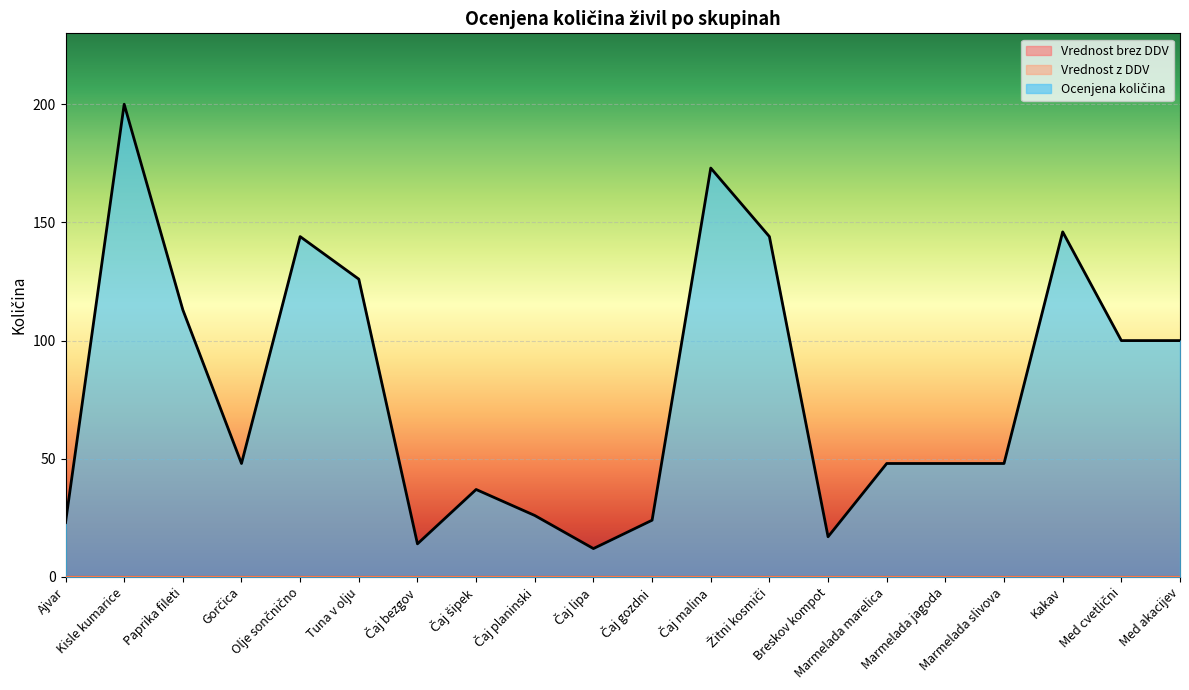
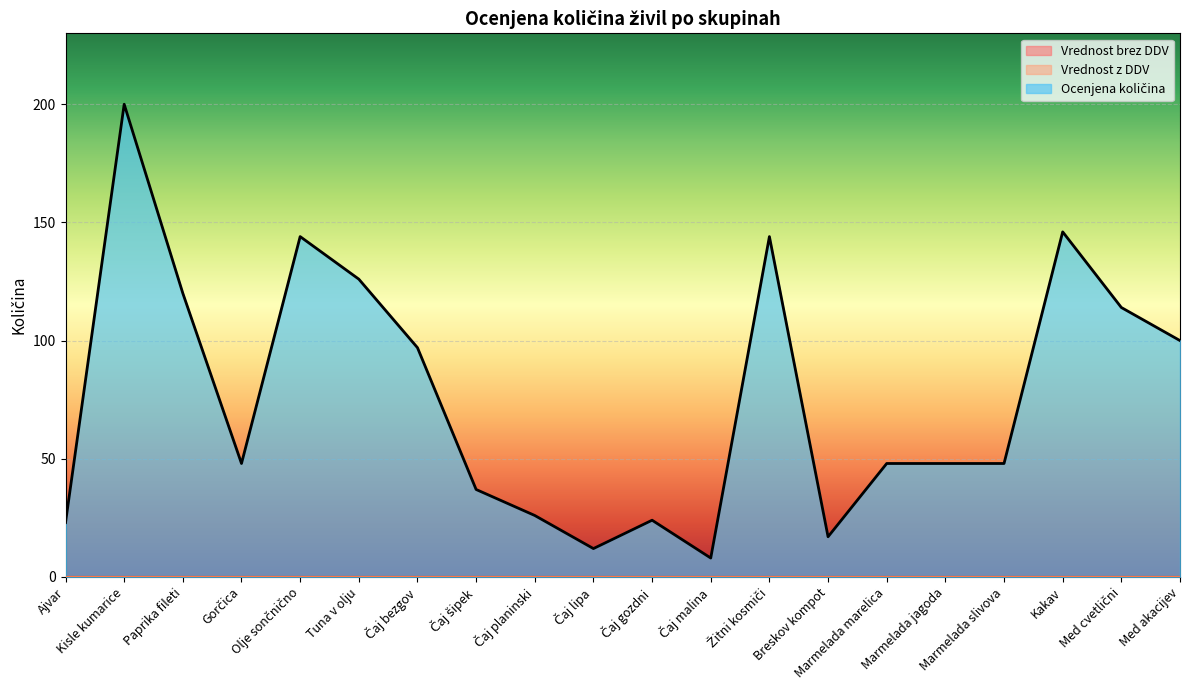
  {
    "Vrednost z DDV": {
      "Ajvar": 0,
      "Kisle kumarice": 0,
      "Paprika fileti": 0,
      "Gorčica": 0,
      "Olje sončnično": 0,
      "Tuna v olju": 0,
      "Čaj bezgov": 0,
      "Čaj šipek": 0,
      "Čaj planinski": 0,
      "Čaj lipa": 0,
      "Čaj gozdni": 0,
      "Čaj malina": 0,
      "Žitni kosmiči": 0,
      "Breskov kompot": 0,
      "Marmelada marelica": 0,
      "Marmelada jagoda": 0,
      "Marmelada slivova": 0,
      "Kakav": 0,
      "Med cvetlični": 0,
      "Med akacijev": 0
    },
    "Ocenjena količina": {
      "Ajvar": 23,
      "Kisle kumarice": 200,
-     "Paprika fileti": 113,
+     "Paprika fileti": 120,
      "Gorčica": 48,
      "Olje sončnično": 144,
      "Tuna v olju": 126,
-     "Čaj bezgov": 14,
+     "Čaj bezgov": 97,
      "Čaj šipek": 37,
      "Čaj planinski": 26,
      "Čaj lipa": 12,
      "Čaj gozdni": 24,
-     "Čaj malina": 173,
+     "Čaj malina": 8,
      "Žitni kosmiči": 144,
      "Breskov kompot": 17,
      "Marmelada marelica": 48,
      "Marmelada jagoda": 48,
      "Marmelada slivova": 48,
      "Kakav": 146,
-     "Med cvetlični": 100,
+     "Med cvetlični": 114,
      "Med akacijev": 100
    }
  }
